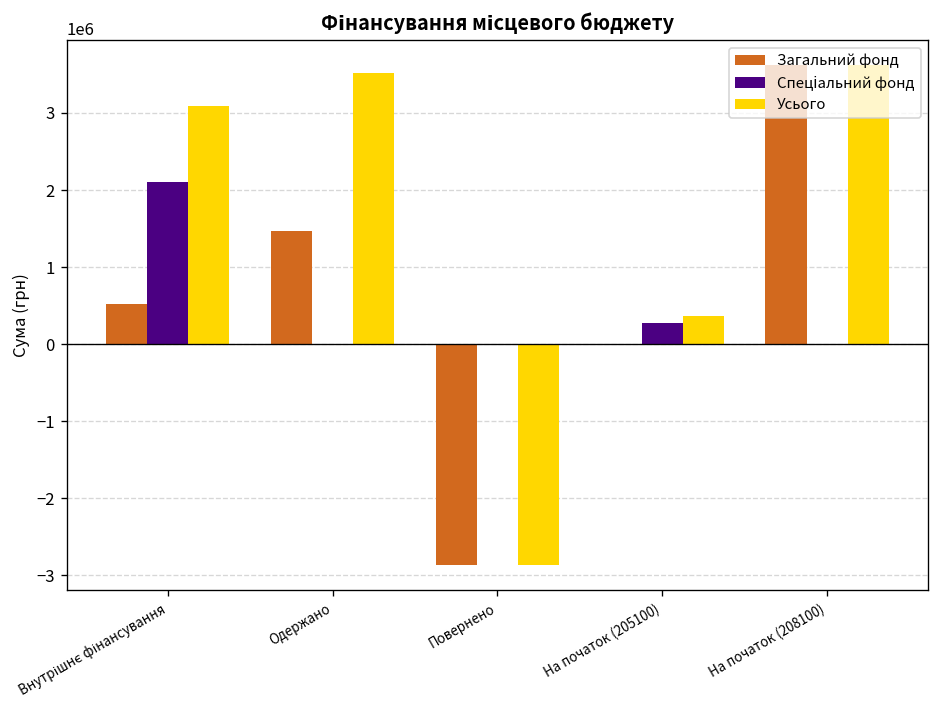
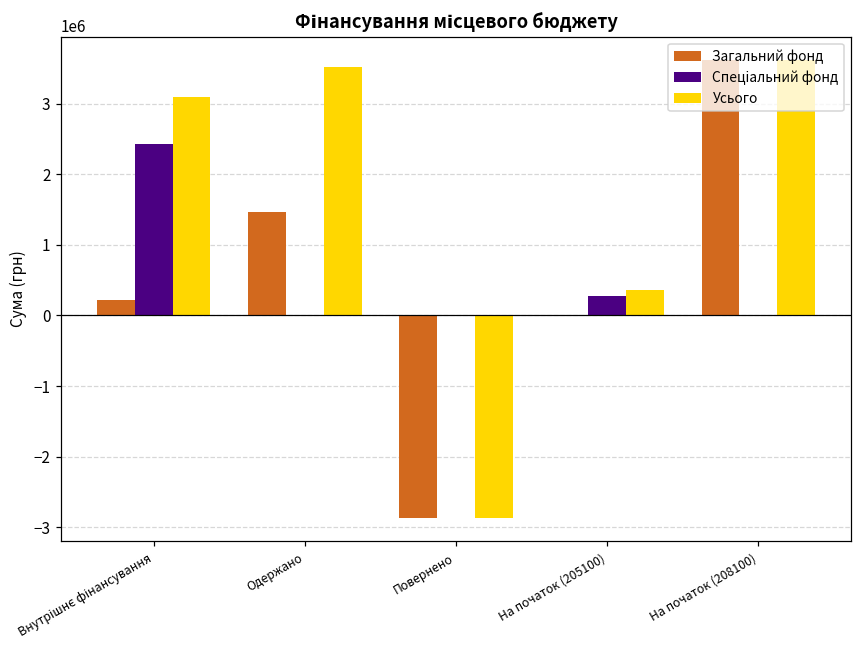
  {
    "Загальний фонд": {
-     "Внутрішнє фінансування": 500000,
+     "Внутрішнє фінансування": 200000,
      "Одержано": 1500000,
      "Повернено": -2900000,
      "На початок (205100)": 0
    },
    "Спеціальний фонд": {
-     "Внутрішнє фінансування": 2100000,
+     "Внутрішнє фінансування": 2400000,
      "Одержано": 0,
      "Повернено": 0,
      "На початок (205100)": 300000,
      "На початок (208100)": 0
    },
    "Усього": {
      "Внутрішнє фінансування": 3100000,
      "Одержано": 3500000,
      "Повернено": -2900000,
      "На початок (205100)": 400000
    }
  }
